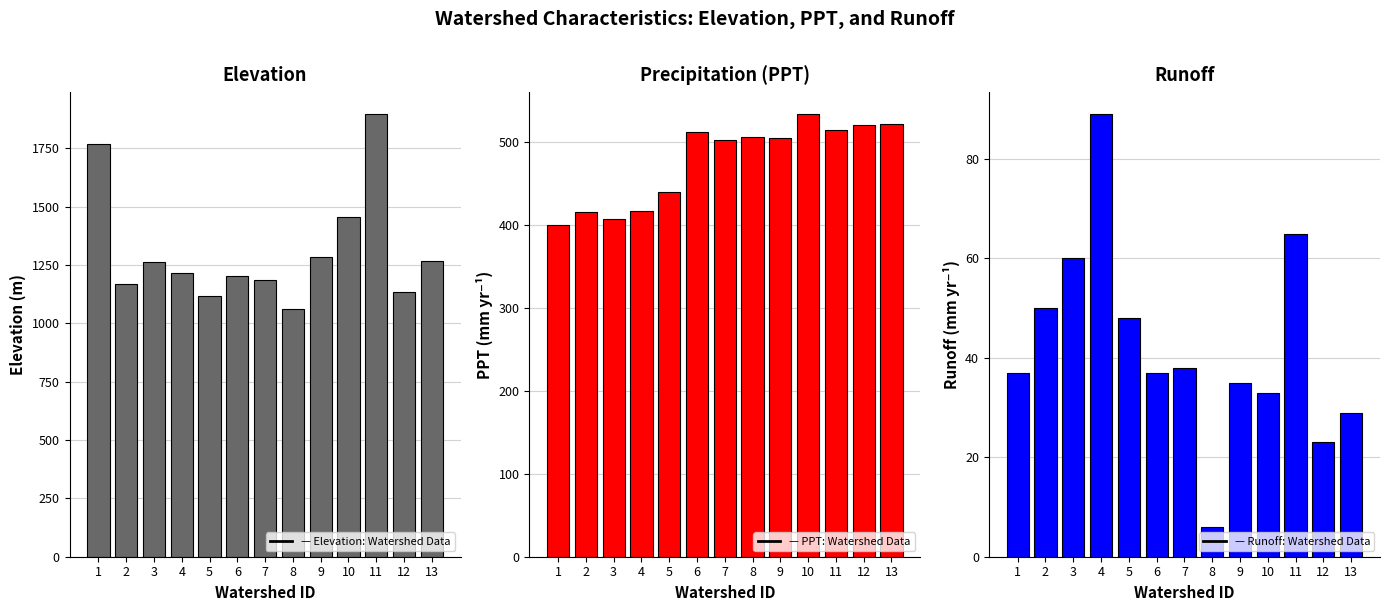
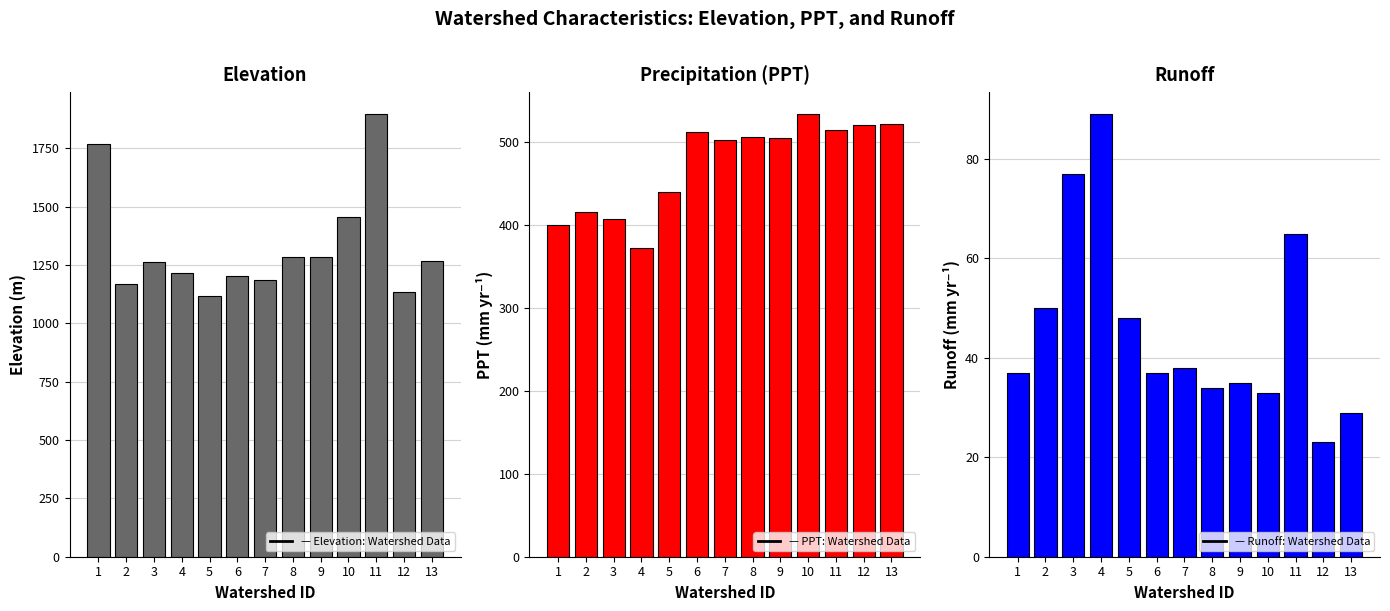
  {
    "Elevation": {
      "1": 1770,
      "2": 1170,
      "3": 1260,
      "4": 1220,
      "5": 1120,
      "6": 1200,
      "7": 1190,
-     "8": 1060,
+     "8": 1280,
      "9": 1280,
      "10": 1460,
      "11": 1900,
      "12": 1140,
      "13": 1270
    },
    "Precipitation (PPT)": {
      "1": 400,
      "2": 420,
      "3": 410,
-     "4": 420,
+     "4": 370,
      "5": 440,
      "6": 510,
      "7": 500,
      "8": 510,
      "9": 500,
      "10": 530,
      "11": 510,
      "12": 520,
      "13": 520
    },
    "Runoff": {
      "1": 37,
      "2": 50,
-     "3": 60,
+     "3": 77,
      "4": 89,
      "5": 48,
      "6": 37,
      "7": 38,
-     "8": 6,
+     "8": 34,
      "9": 35,
      "10": 33,
      "11": 65,
      "12": 23,
      "13": 29
    }
  }
